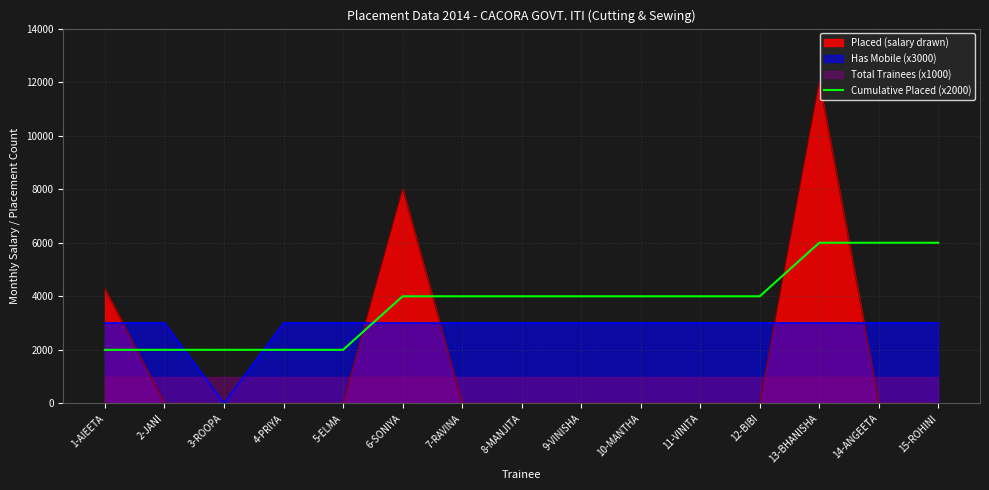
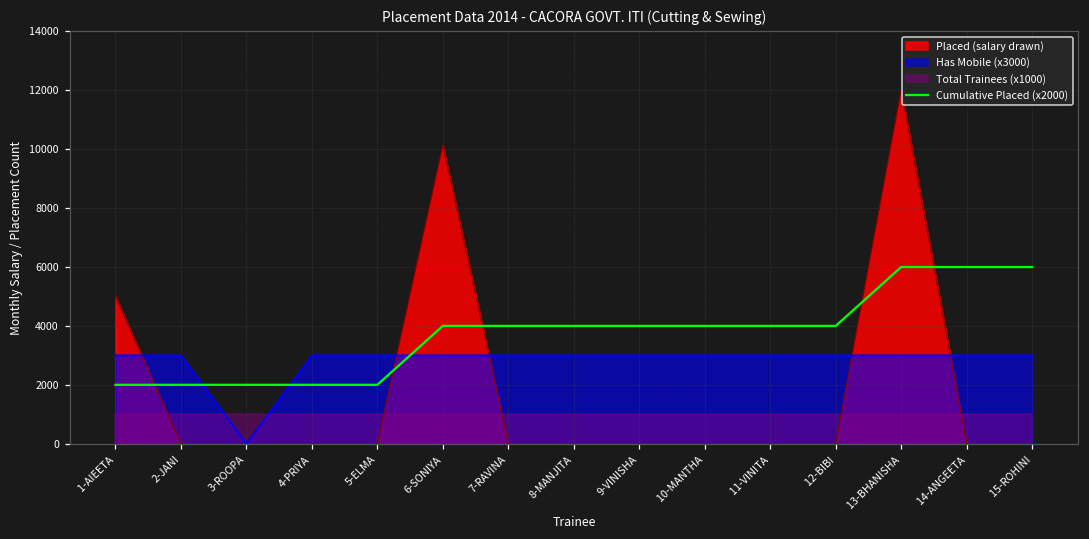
  {
    "Placed (salary drawn)": {
-     "1-AIEETA": 4300,
+     "1-AIEETA": 5000,
      "2-JANI": 0,
      "4-PRIYA": 0,
      "5-ELMA": 0,
-     "6-SONIYA": 8000,
+     "6-SONIYA": 10100,
      "7-RAVINA": 0,
      "8-MANJITA": 0,
      "9-VINISHA": 0,
      "10-MANTHA": 0,
      "11-VINITA": 0,
      "12-BIBI": 0,
      "13-BHANISHA": 12000,
      "14-ANGEETA": 0,
      "15-ROHINI": 0
    },
    "Has Mobile (x3000)": {
      "1-AIEETA": 3000,
      "2-JANI": 3000,
      "4-PRIYA": 3000,
      "5-ELMA": 3000,
      "6-SONIYA": 3000,
      "7-RAVINA": 3000,
      "8-MANJITA": 3000,
      "9-VINISHA": 3000,
      "10-MANTHA": 3000,
      "11-VINITA": 3000,
      "12-BIBI": 3000,
      "13-BHANISHA": 3000,
      "14-ANGEETA": 3000,
      "15-ROHINI": 3000
    },
    "Cumulative Placed (x2000)": {
      "1-AIEETA": 2000,
      "2-JANI": 2000,
      "3-ROOPA": 2000,
      "4-PRIYA": 2000,
      "5-ELMA": 2000,
      "6-SONIYA": 4000,
      "7-RAVINA": 4000,
      "8-MANJITA": 4000,
      "9-VINISHA": 4000,
      "10-MANTHA": 4000,
      "11-VINITA": 4000,
      "12-BIBI": 4000,
      "13-BHANISHA": 6000,
      "14-ANGEETA": 6000,
      "15-ROHINI": 6000
    },
    "Total Trainees (x1000)": {
      "1-AIEETA": 1000,
      "2-JANI": 1000,
      "3-ROOPA": 1000,
      "4-PRIYA": 1000,
      "5-ELMA": 1000,
      "6-SONIYA": 1000,
      "7-RAVINA": 1000,
      "8-MANJITA": 1000,
      "9-VINISHA": 1000,
      "10-MANTHA": 1000,
      "11-VINITA": 1000,
      "12-BIBI": 1000,
      "13-BHANISHA": 1000,
      "14-ANGEETA": 1000,
      "15-ROHINI": 1000
    }
  }
